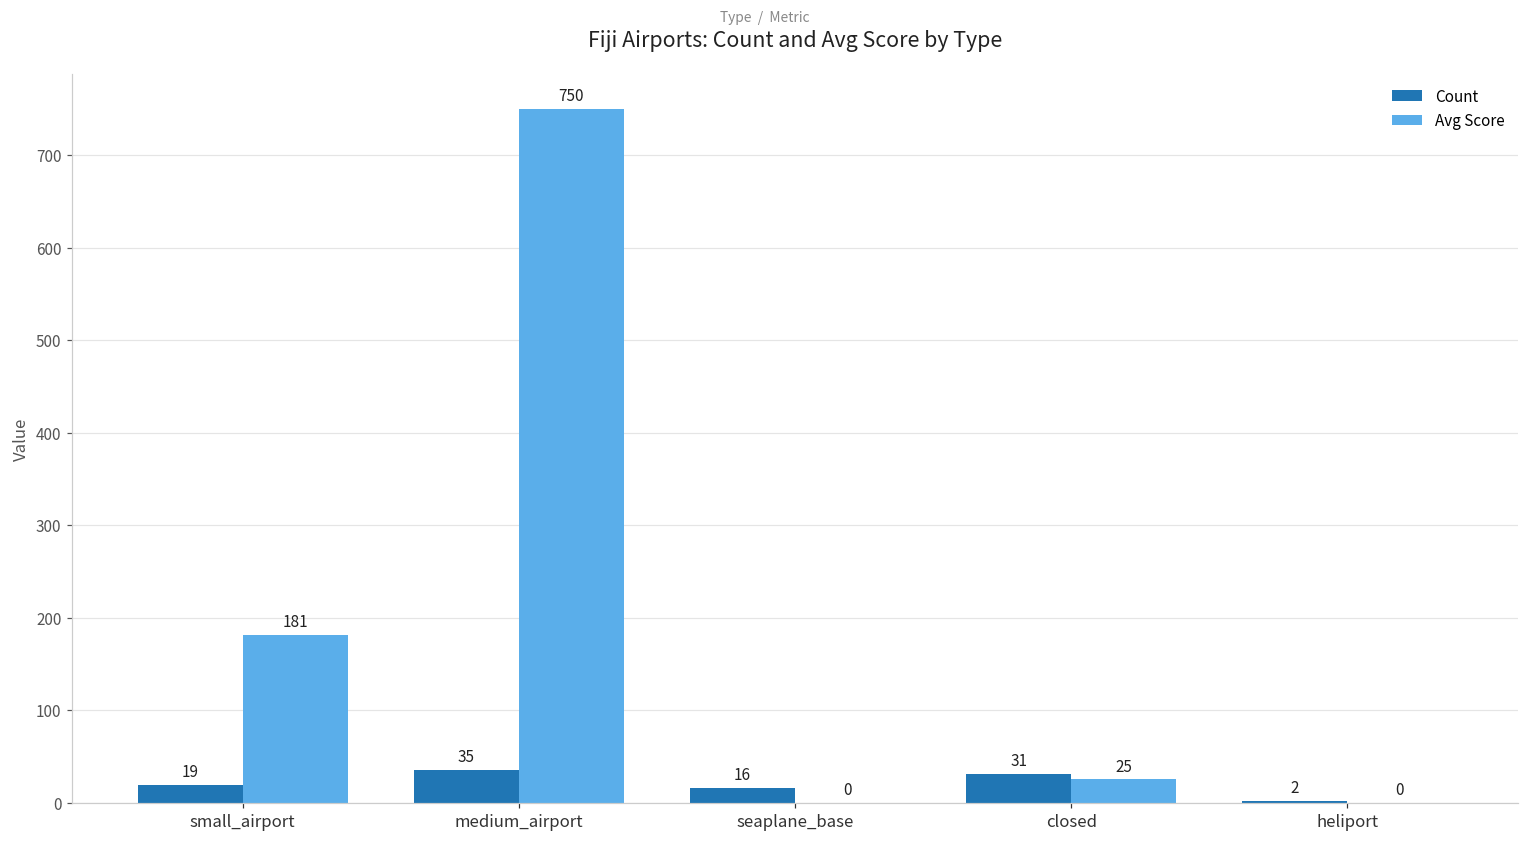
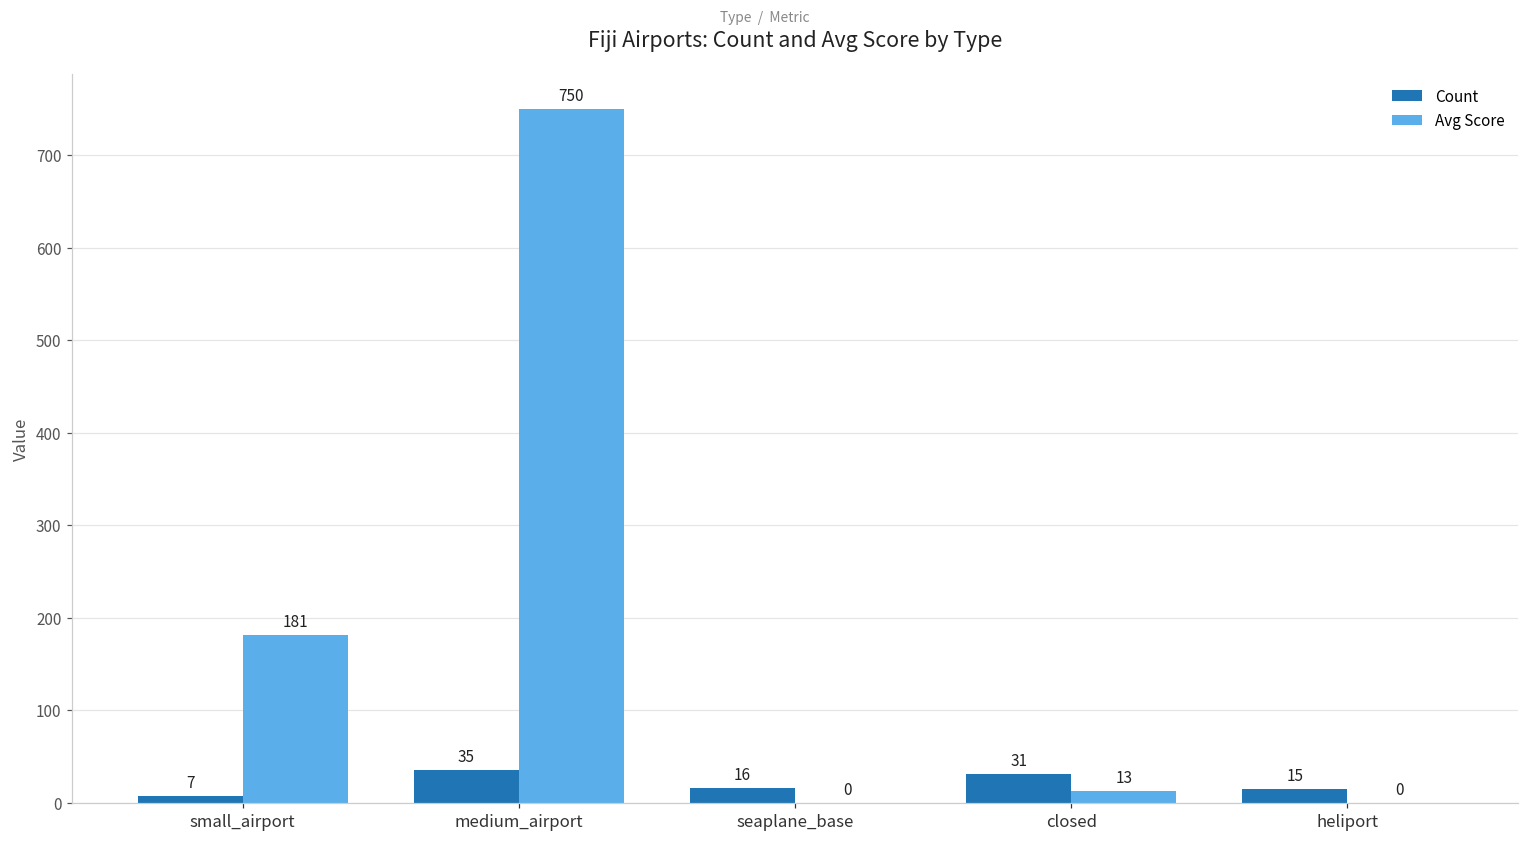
  {
    "Count": {
-     "small_airport": 19,
+     "small_airport": 7,
      "medium_airport": 35,
      "seaplane_base": 16,
      "closed": 31,
-     "heliport": 2
+     "heliport": 15
    },
    "Avg Score": {
      "small_airport": 181,
      "medium_airport": 750,
      "seaplane_base": 0,
-     "closed": 25,
+     "closed": 13,
      "heliport": 0
    }
  }
